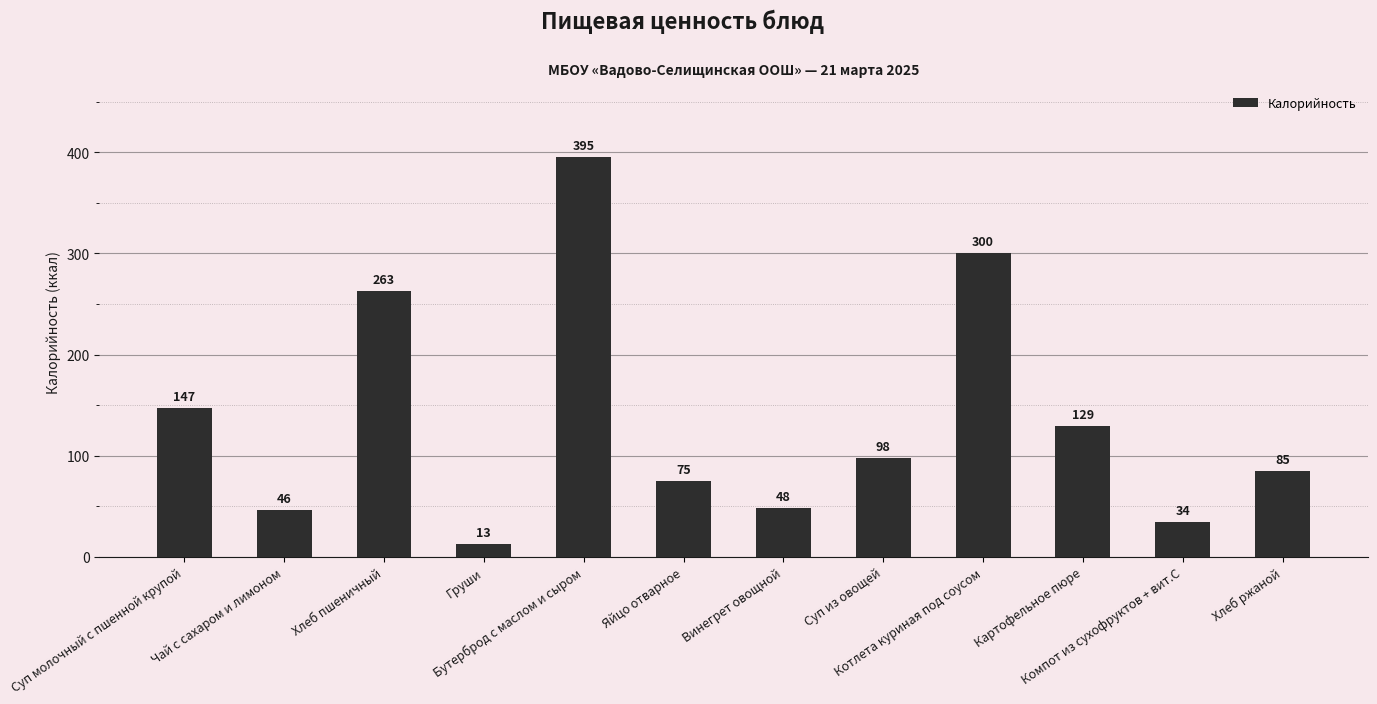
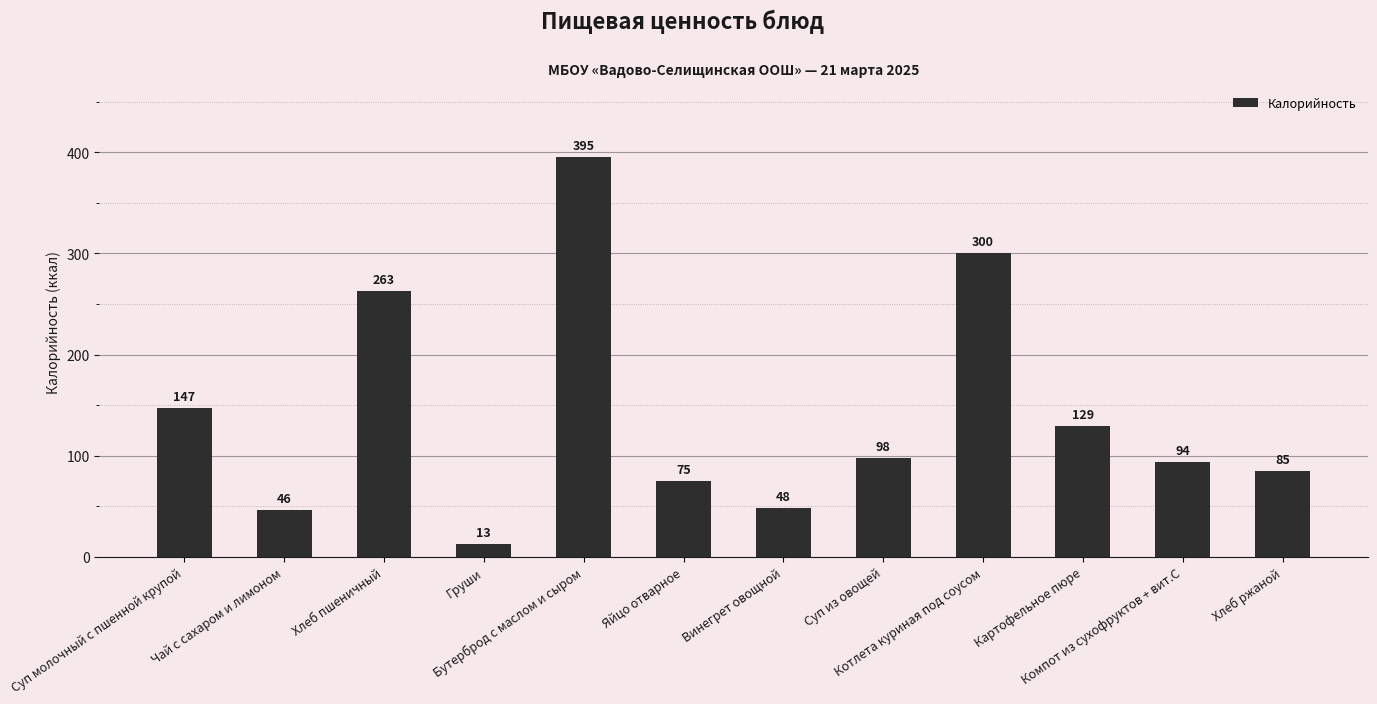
  {
    "Суп молочный с пшенной крупой": 147,
    "Чай с сахаром и лимоном": 46,
    "Хлеб пшеничный": 263,
    "Груши": 13,
    "Бутерброд с маслом и сыром": 395,
    "Яйцо отварное": 75,
    "Винегрет овощной": 48,
    "Суп из овощей": 98,
    "Котлета куриная под соусом": 300,
    "Картофельное пюре": 129,
-   "Компот из сухофруктов + вит.С": 34,
+   "Компот из сухофруктов + вит.С": 94,
    "Хлеб ржаной": 85
  }
